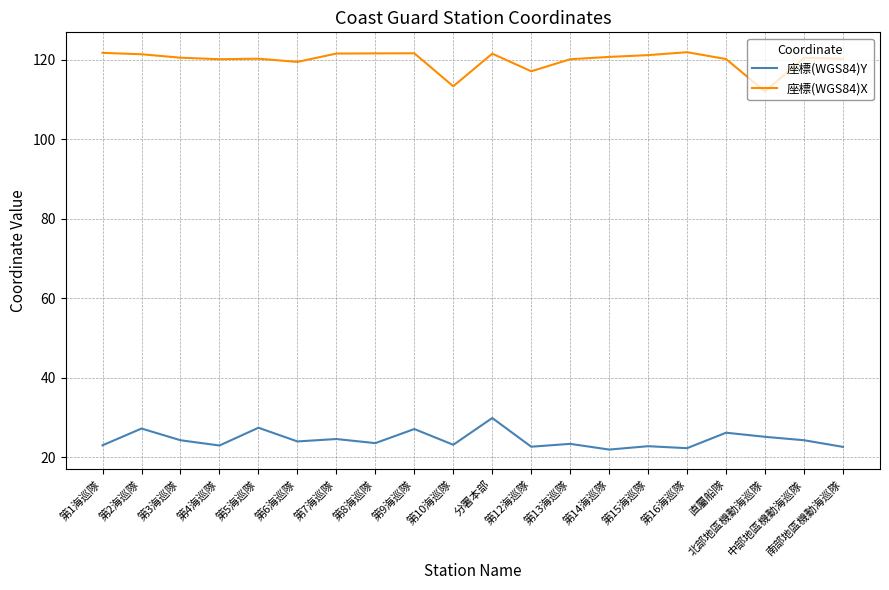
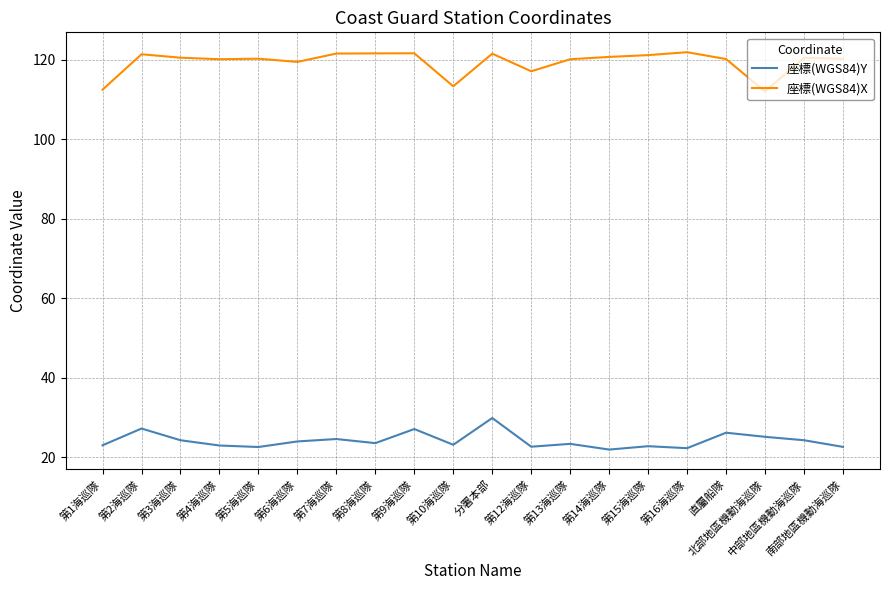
  {
    "座標(WGS84)Y": {
      "第1海巡隊": 23,
      "第2海巡隊": 27,
      "第3海巡隊": 24,
      "第4海巡隊": 23,
-     "第5海巡隊": 27,
+     "第5海巡隊": 23,
      "第6海巡隊": 24,
      "第7海巡隊": 25,
      "第8海巡隊": 24,
      "第9海巡隊": 27,
      "第10海巡隊": 23,
      "分署本部": 30,
      "第12海巡隊": 23,
      "第13海巡隊": 23,
      "第14海巡隊": 22,
      "第15海巡隊": 23,
      "第16海巡隊": 22,
      "直屬船隊": 26,
      "北部地區機動海巡隊": 25,
      "中部地區機動海巡隊": 24,
      "南部地區機動海巡隊": 23
    },
    "座標(WGS84)X": {
-     "第1海巡隊": 122,
+     "第1海巡隊": 112,
      "第2海巡隊": 121,
      "第3海巡隊": 121,
      "第4海巡隊": 120,
      "第5海巡隊": 120,
      "第6海巡隊": 119,
      "第7海巡隊": 122,
      "第8海巡隊": 122,
      "第9海巡隊": 122,
      "第10海巡隊": 113,
      "分署本部": 122,
      "第12海巡隊": 117,
      "第13海巡隊": 120,
      "第14海巡隊": 121,
      "第15海巡隊": 121,
      "第16海巡隊": 122,
      "直屬船隊": 120
    }
  }
